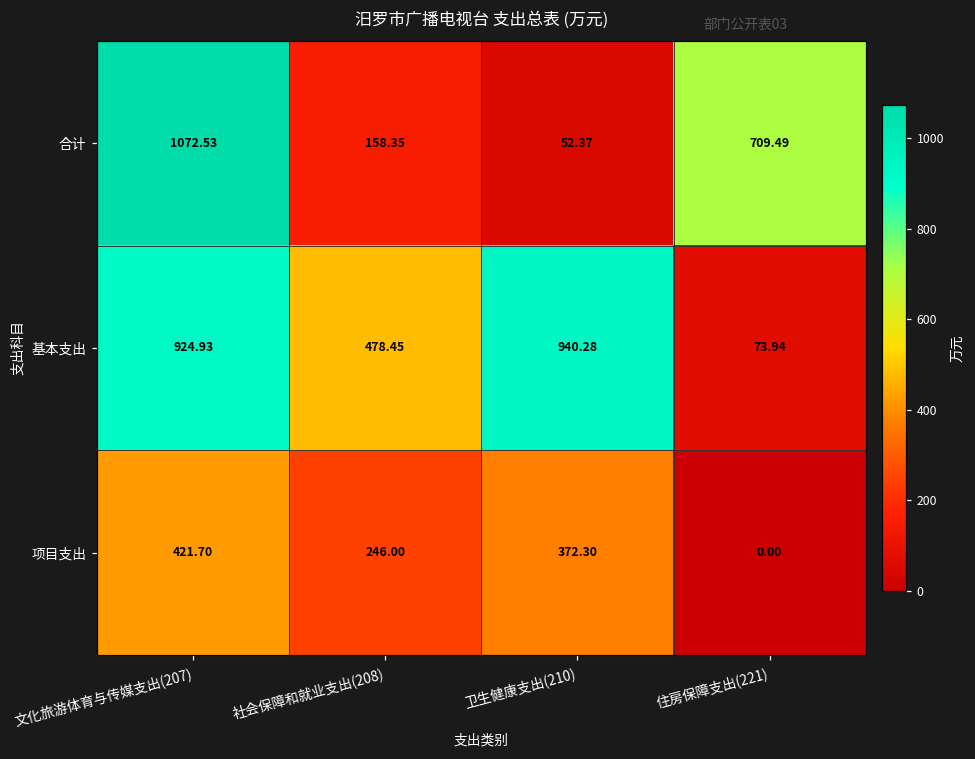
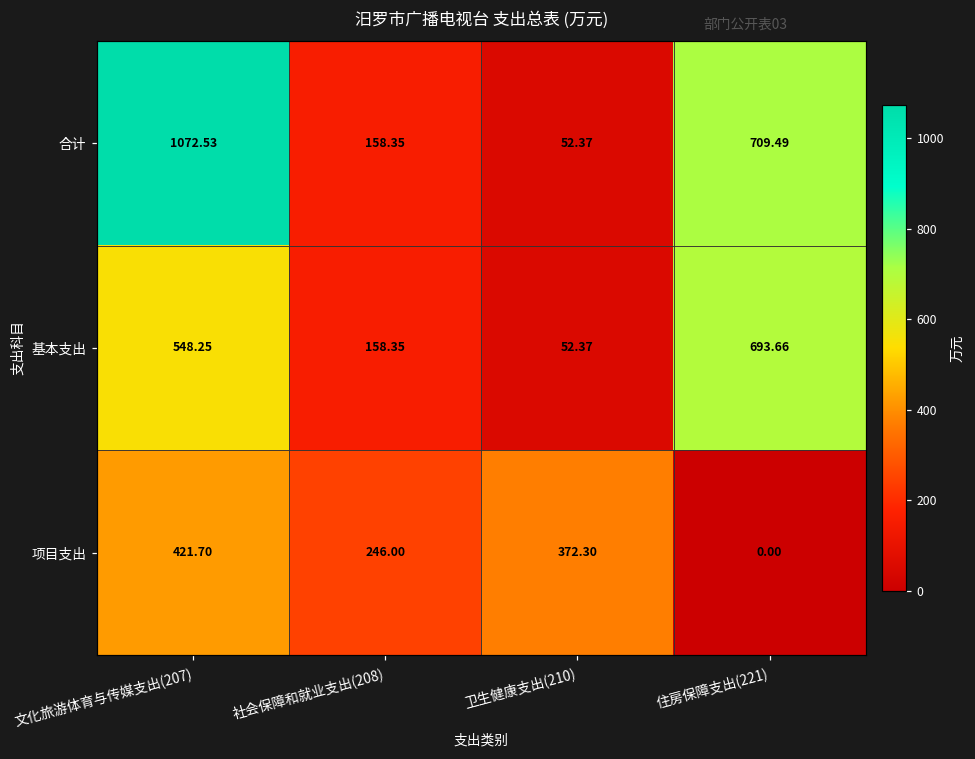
  {
    "合计": {
      "文化旅游体育与传媒支出(207)": 1072.53,
      "社会保障和就业支出(208)": 158.35,
      "卫生健康支出(210)": 52.37,
      "住房保障支出(221)": 709.49
    },
    "基本支出": {
-     "文化旅游体育与传媒支出(207)": 924.93,
-     "社会保障和就业支出(208)": 478.45,
-     "卫生健康支出(210)": 940.28,
-     "住房保障支出(221)": 73.94
+     "文化旅游体育与传媒支出(207)": 548.25,
+     "社会保障和就业支出(208)": 158.35,
+     "卫生健康支出(210)": 52.37,
+     "住房保障支出(221)": 693.66
    },
    "项目支出": {
      "文化旅游体育与传媒支出(207)": 421.70,
      "社会保障和就业支出(208)": 246.00,
      "卫生健康支出(210)": 372.30,
      "住房保障支出(221)": 0.00
    }
  }
